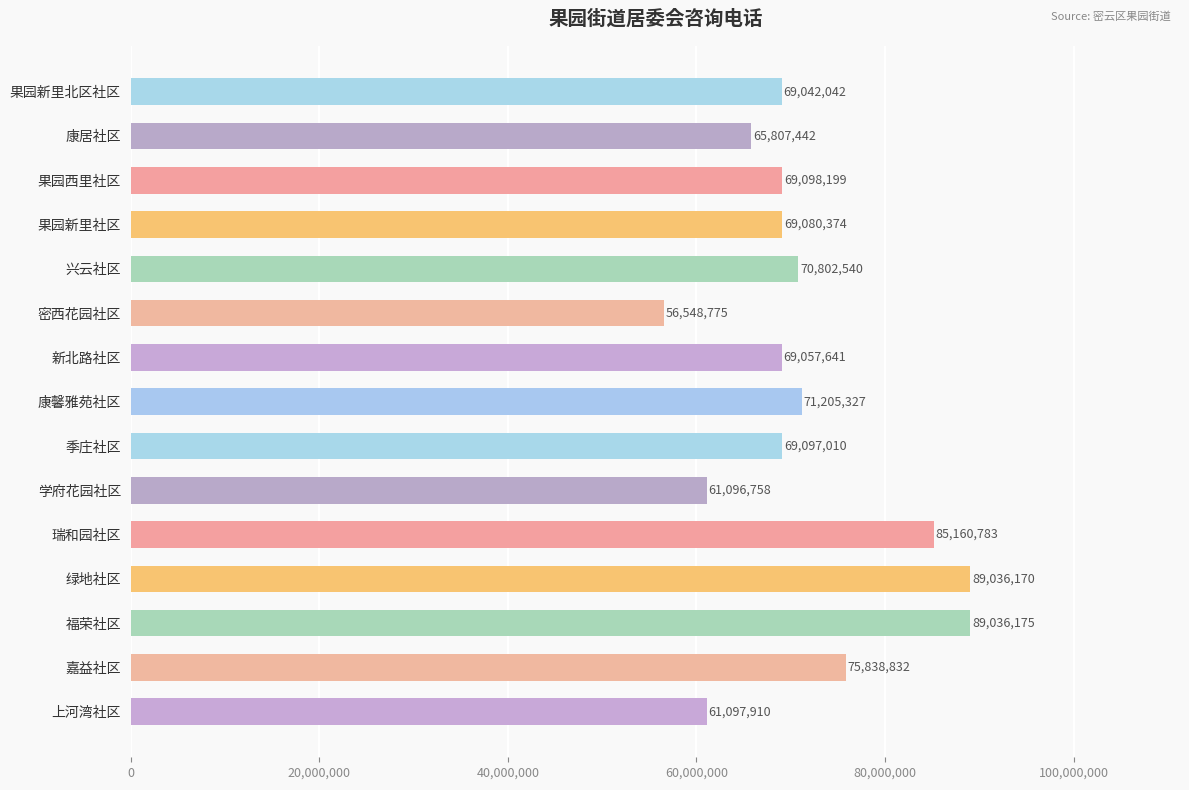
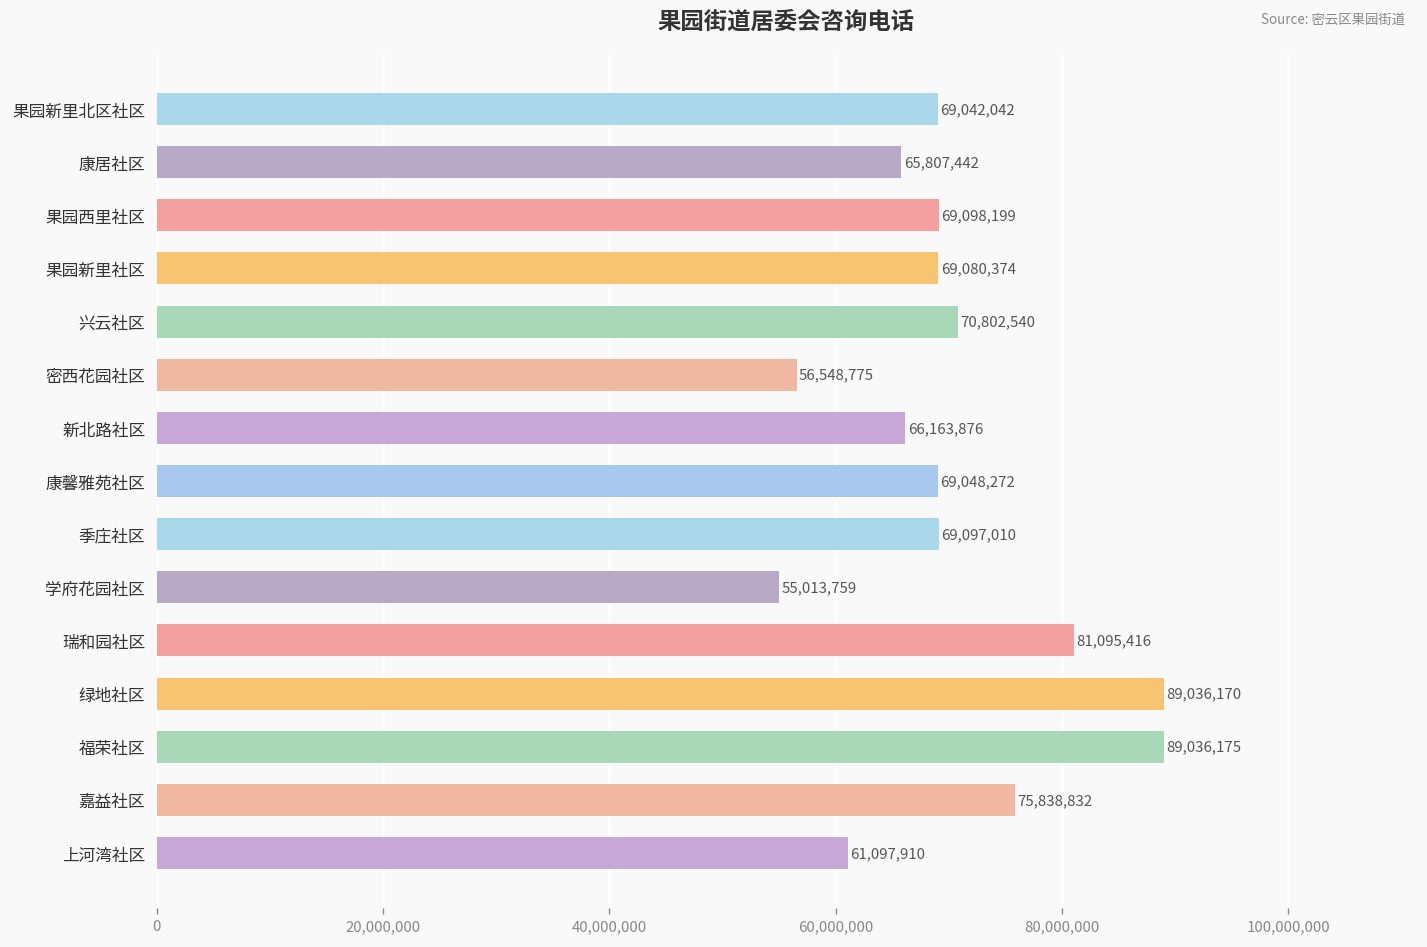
  {
    "果园新里北区社区": "69,042,042",
    "康居社区": "65,807,442",
    "果园西里社区": "69,098,199",
    "果园新里社区": "69,080,374",
    "兴云社区": "70,802,540",
    "密西花园社区": "56,548,775",
-   "新北路社区": "69,057,641",
-   "康馨雅苑社区": "71,205,327",
+   "新北路社区": "66,163,876",
+   "康馨雅苑社区": "69,048,272",
    "季庄社区": "69,097,010",
-   "学府花园社区": "61,096,758",
-   "瑞和园社区": "85,160,783",
+   "学府花园社区": "55,013,759",
+   "瑞和园社区": "81,095,416",
    "绿地社区": "89,036,170",
    "福荣社区": "89,036,175",
    "嘉益社区": "75,838,832",
    "上河湾社区": "61,097,910"
  }
